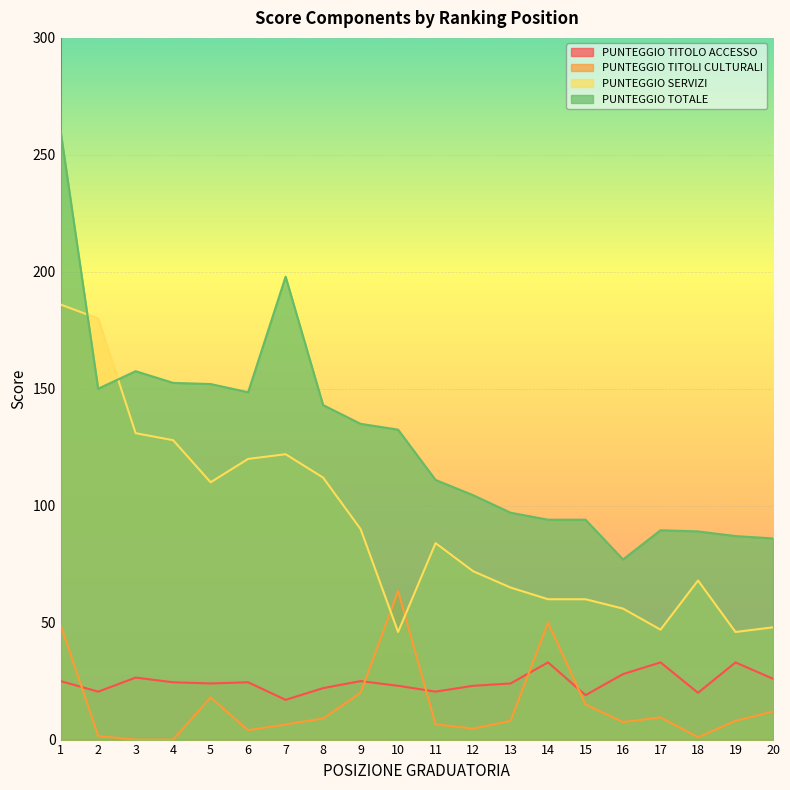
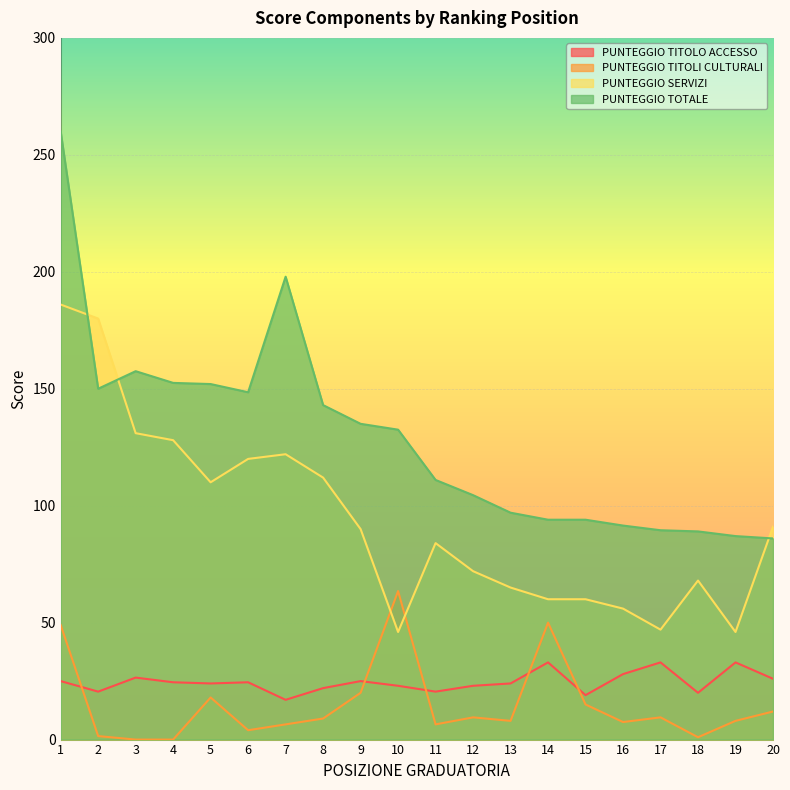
  {
    "PUNTEGGIO TITOLO ACCESSO": {
      "1": 25,
      "2": 21,
      "3": 27,
      "4": 25,
      "5": 24,
      "6": 25,
      "7": 17,
      "8": 22,
      "9": 25,
      "10": 23,
      "11": 21,
      "12": 23,
      "13": 24,
      "14": 33,
      "15": 19,
      "16": 28,
      "17": 33,
      "18": 20,
      "19": 33,
      "20": 26
    },
    "PUNTEGGIO TITOLI CULTURALI": {
      "1": 49,
      "2": 2,
      "3": 0,
      "4": 0,
      "5": 18,
      "6": 4,
      "7": 7,
      "8": 9,
      "9": 20,
      "10": 64,
      "11": 7,
-     "12": 5,
+     "12": 10,
      "13": 8,
      "14": 50,
      "15": 15,
      "16": 8,
      "17": 10,
      "18": 1,
      "19": 8,
      "20": 12
    },
    "PUNTEGGIO SERVIZI": {
      "1": 186,
      "2": 180,
      "3": 131,
      "4": 128,
      "5": 110,
      "6": 120,
      "7": 122,
      "8": 112,
      "9": 90,
      "10": 46,
      "11": 84,
      "12": 72,
      "13": 65,
      "14": 60,
      "15": 60,
      "16": 56,
      "17": 47,
      "18": 68,
      "19": 46,
-     "20": 48
+     "20": 91
    },
    "PUNTEGGIO TOTALE": {
      "1": 260,
      "2": 150,
      "3": 158,
      "4": 153,
      "5": 152,
      "6": 149,
      "7": 198,
      "8": 143,
      "9": 135,
      "10": 133,
      "11": 111,
      "12": 105,
      "13": 97,
      "14": 94,
      "15": 94,
-     "16": 77,
+     "16": 92,
      "17": 90,
      "18": 89,
      "19": 87,
      "20": 86
    }
  }
